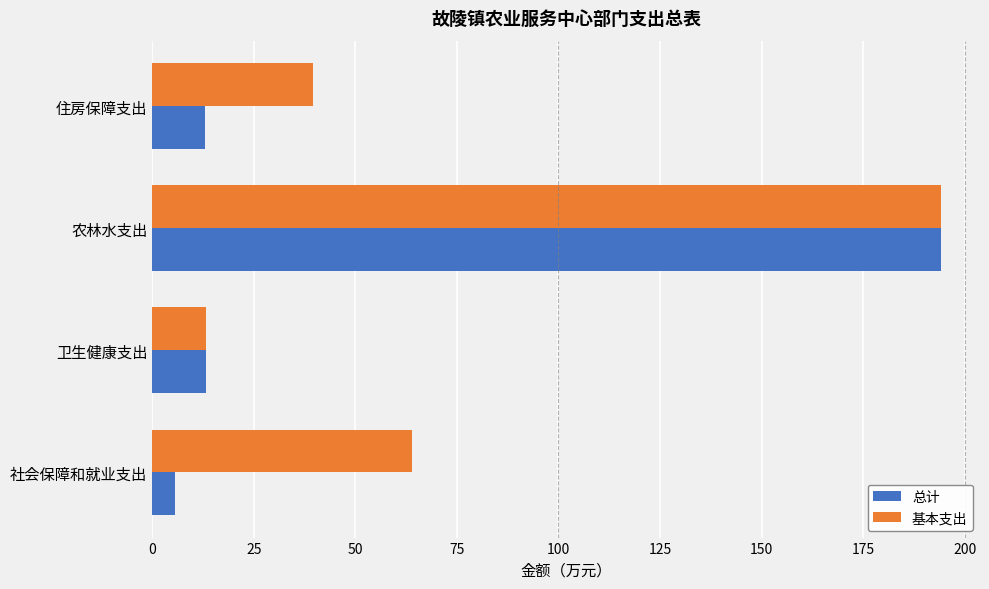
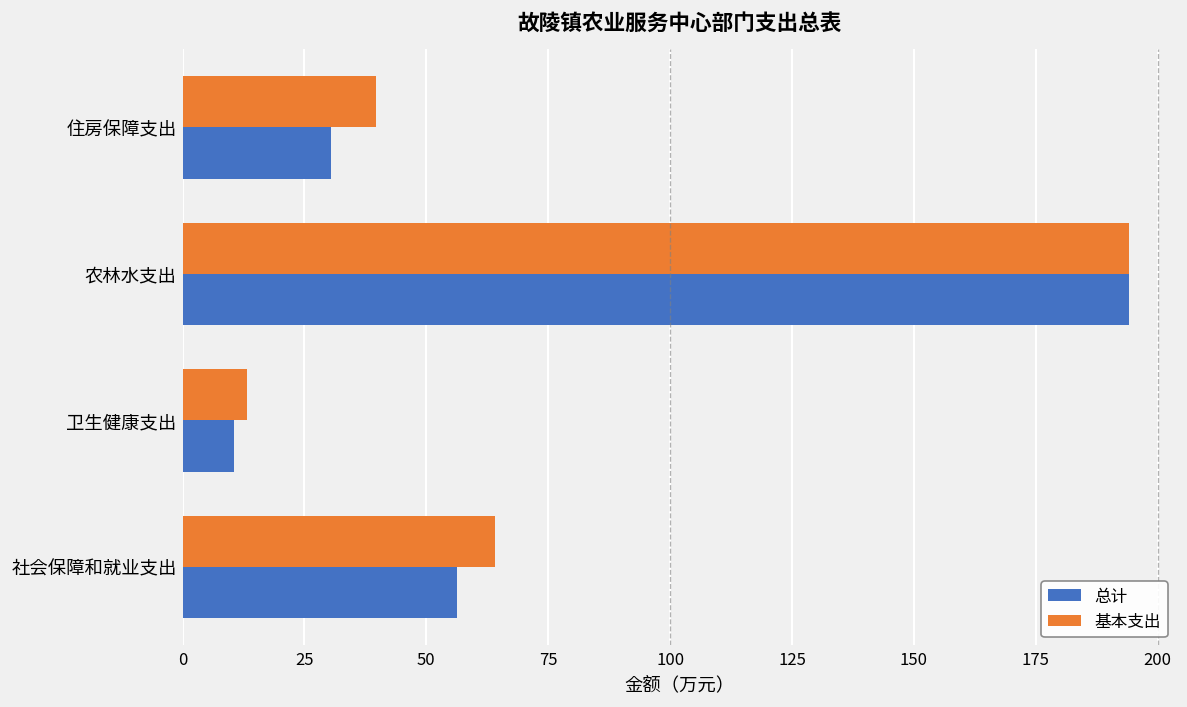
  {
    "总计": {
-     "住房保障支出": 13,
+     "住房保障支出": 31,
      "农林水支出": 194,
-     "卫生健康支出": 13,
-     "社会保障和就业支出": 6
+     "卫生健康支出": 11,
+     "社会保障和就业支出": 56
    },
    "基本支出": {
      "住房保障支出": 40,
      "农林水支出": 194,
      "卫生健康支出": 13,
      "社会保障和就业支出": 64
    }
  }
